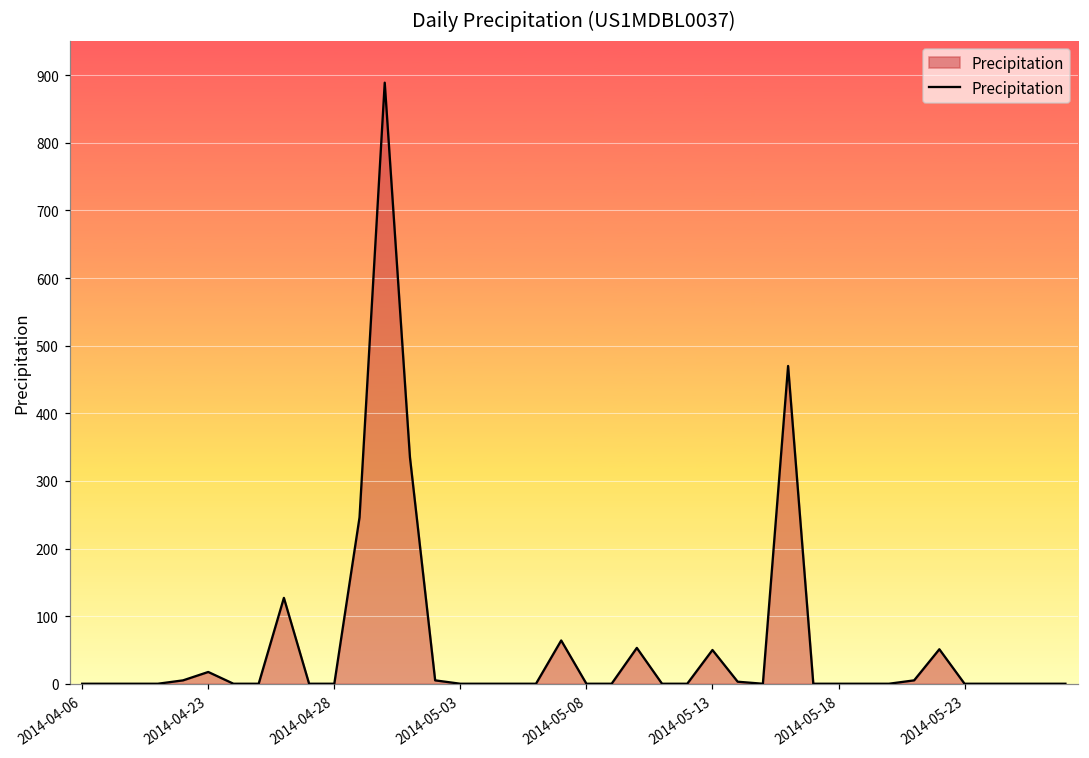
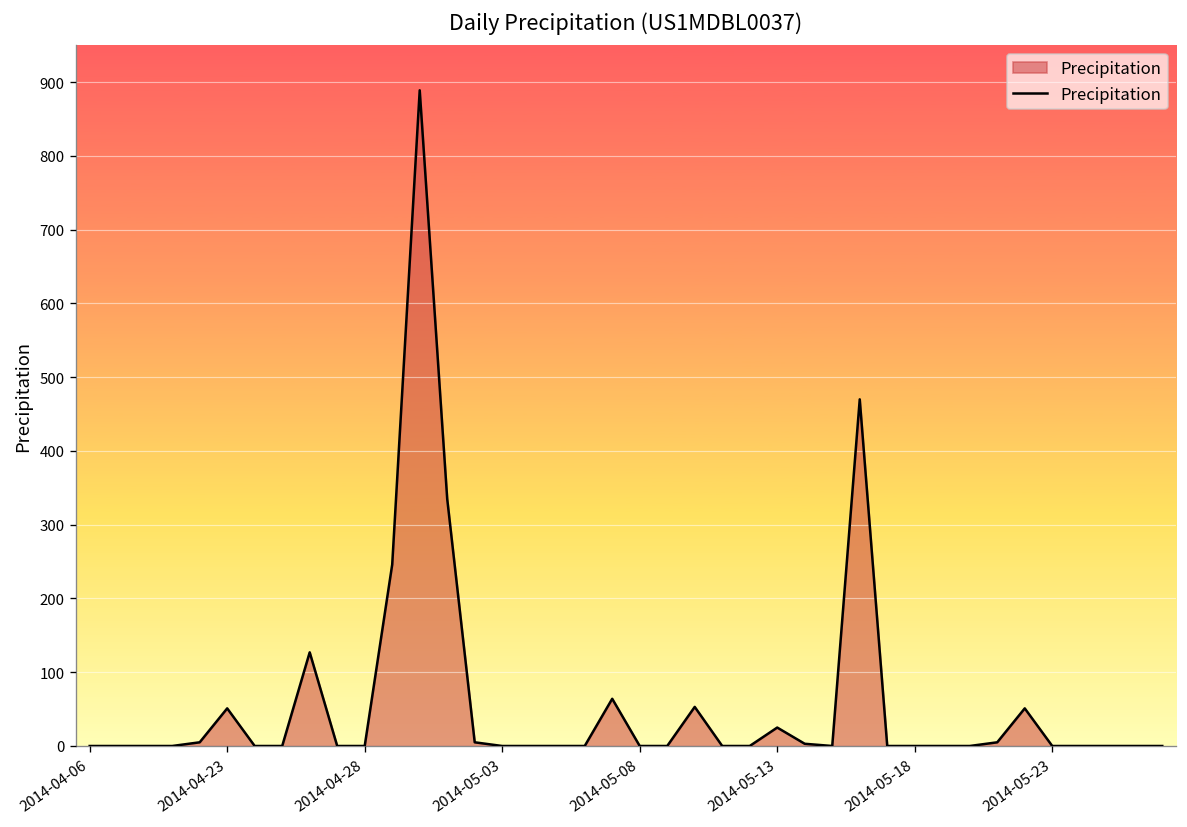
  {
    "2014-04-06": 0,
-   "2014-04-23": 20,
+   "2014-04-23": 50,
    "2014-04-28": 0,
    "2014-05-03": 0,
    "2014-05-08": 0,
-   "2014-05-13": 50,
+   "2014-05-13": 30,
    "2014-05-18": 0,
    "2014-05-23": 0
  }
